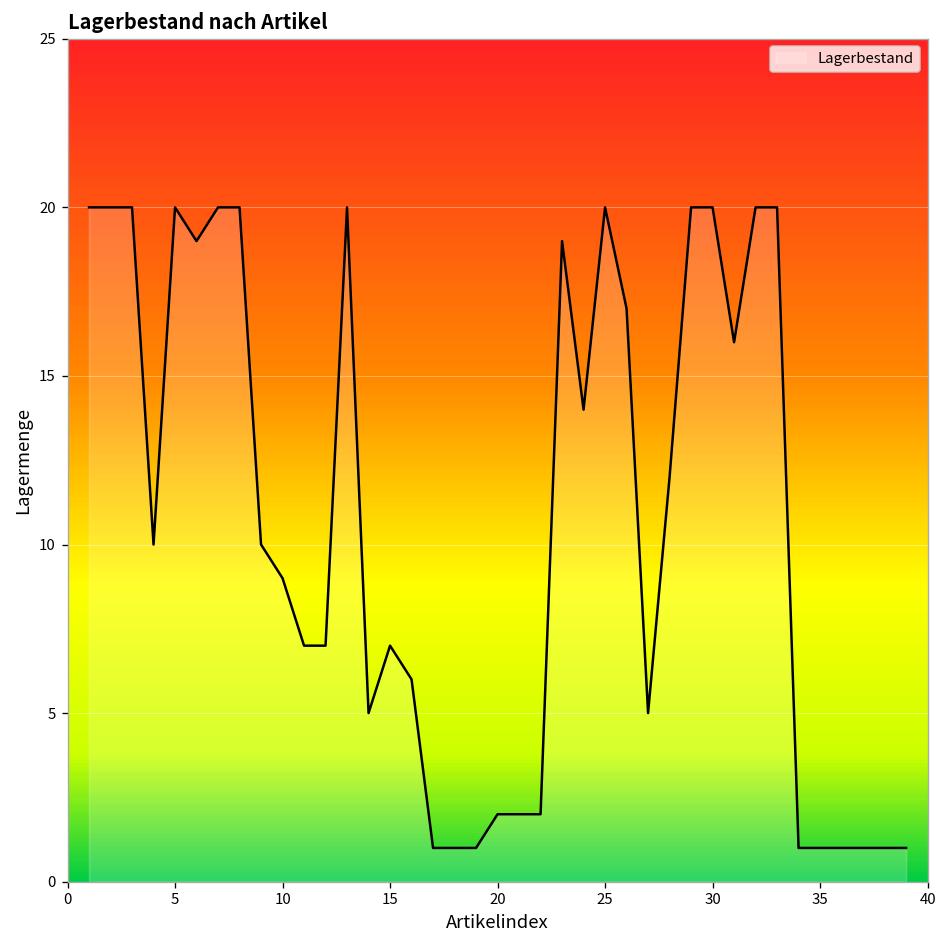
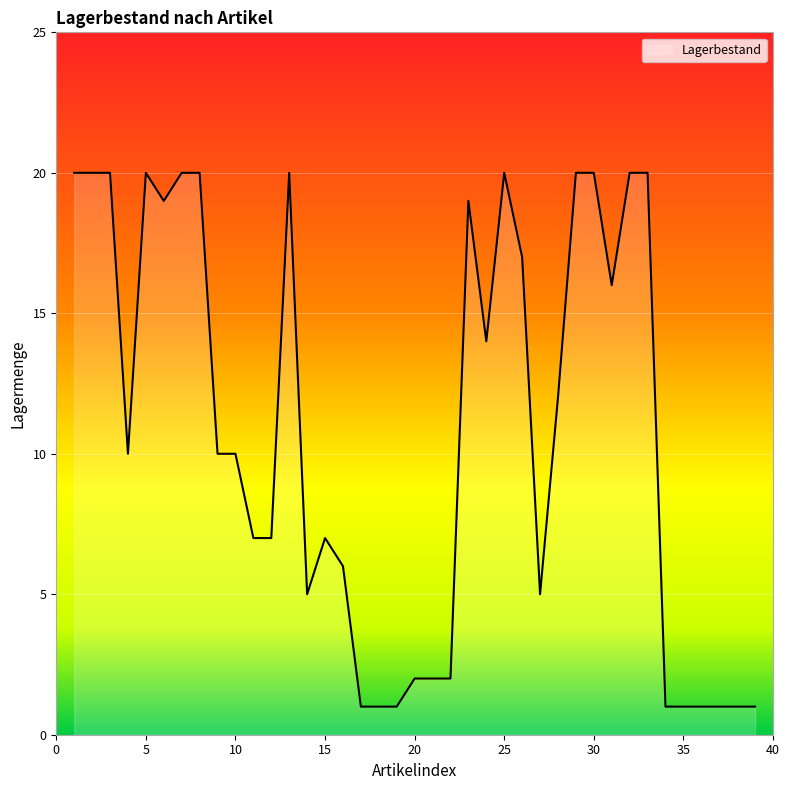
  {
    "5": 20,
-   "10": 9,
+   "10": 10,
    "15": 7,
    "20": 2,
    "25": 20,
    "30": 20,
    "35": 1
  }
